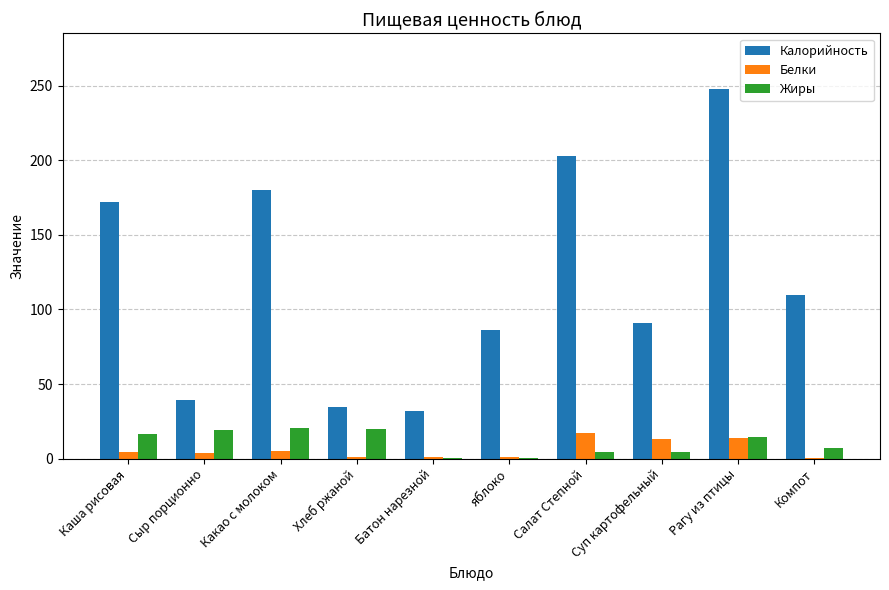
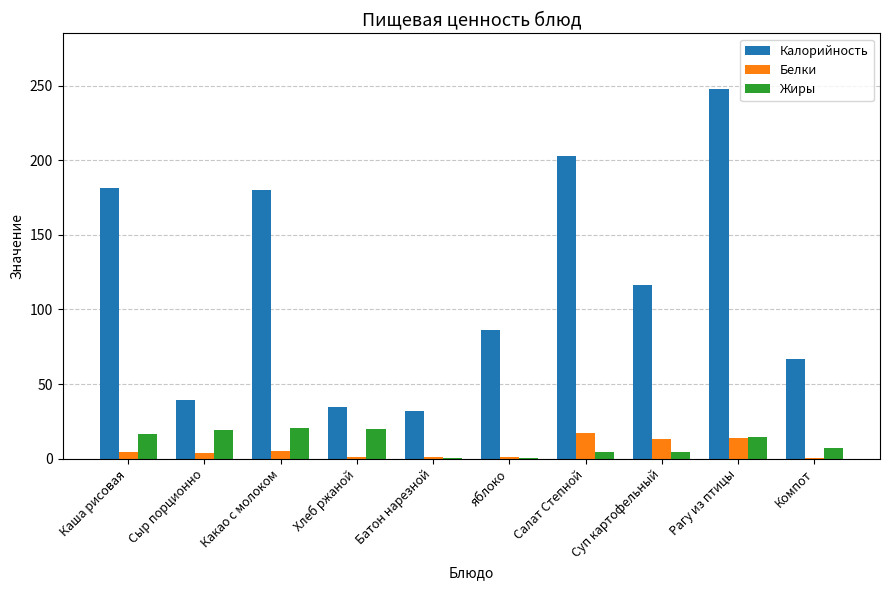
  {
    "Калорийность": {
-     "Каша рисовая": 172,
+     "Каша рисовая": 182,
      "Сыр порционно": 39,
      "Какао с молоком": 180,
      "Хлеб ржаной": 35,
      "Батон нарезной": 32,
      "яблоко": 87,
      "Салат Степной": 203,
-     "Суп картофельный": 91,
+     "Суп картофельный": 116,
      "Рагу из птицы": 248,
-     "Компот": 110
+     "Компот": 67
    },
    "Белки": {
      "Каша рисовая": 4,
      "Сыр порционно": 4,
      "Какао с молоком": 5,
      "Салат Степной": 17,
      "Суп картофельный": 13,
      "Рагу из птицы": 14
    },
    "Жиры": {
      "Каша рисовая": 17,
      "Сыр порционно": 19,
      "Какао с молоком": 21,
      "Хлеб ржаной": 20,
      "Салат Степной": 5,
      "Суп картофельный": 4,
      "Рагу из птицы": 14,
      "Компот": 7
    }
  }
